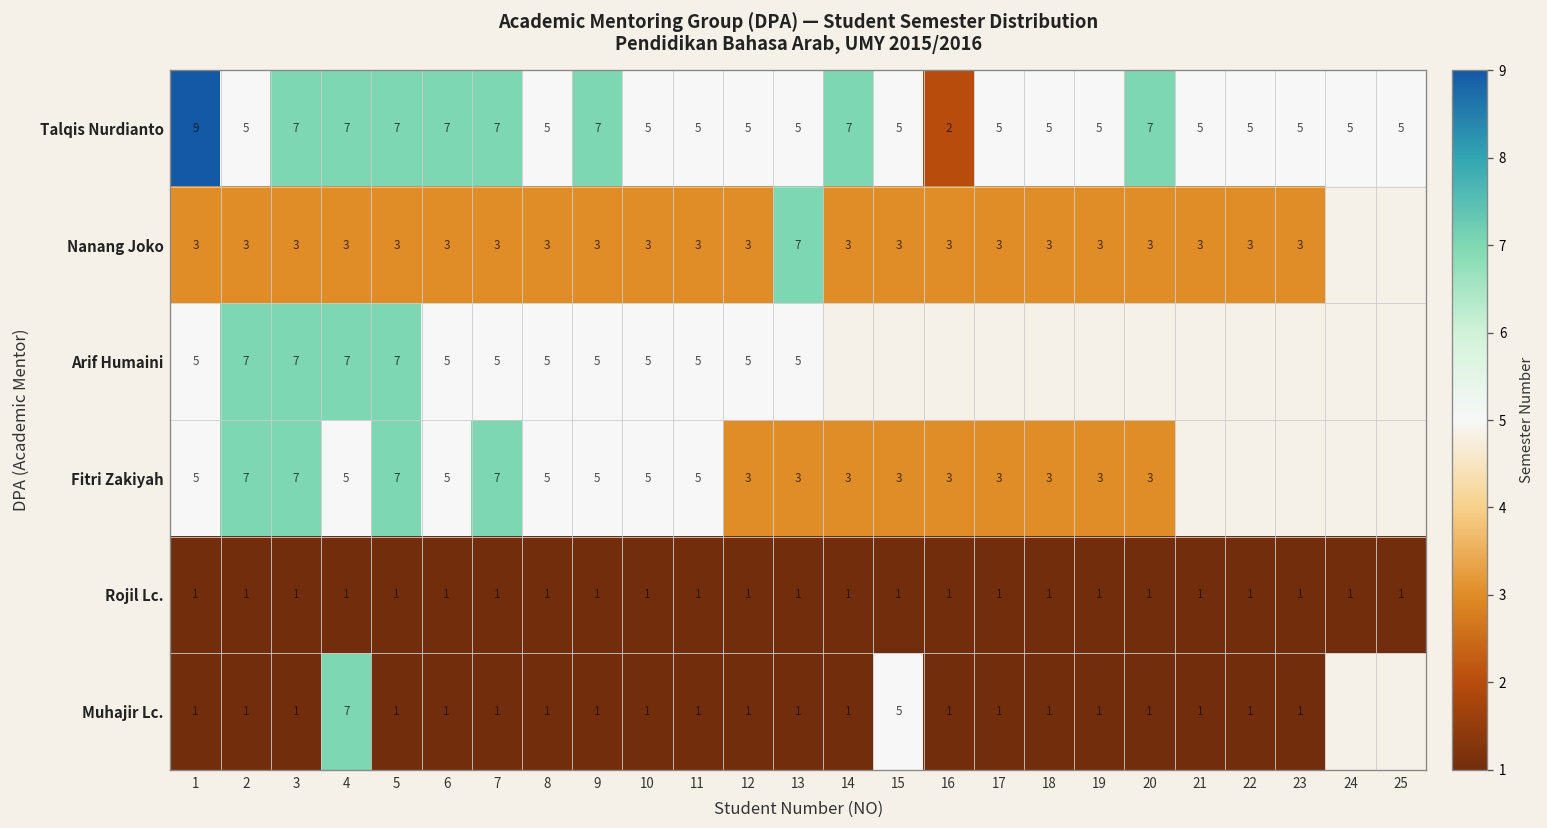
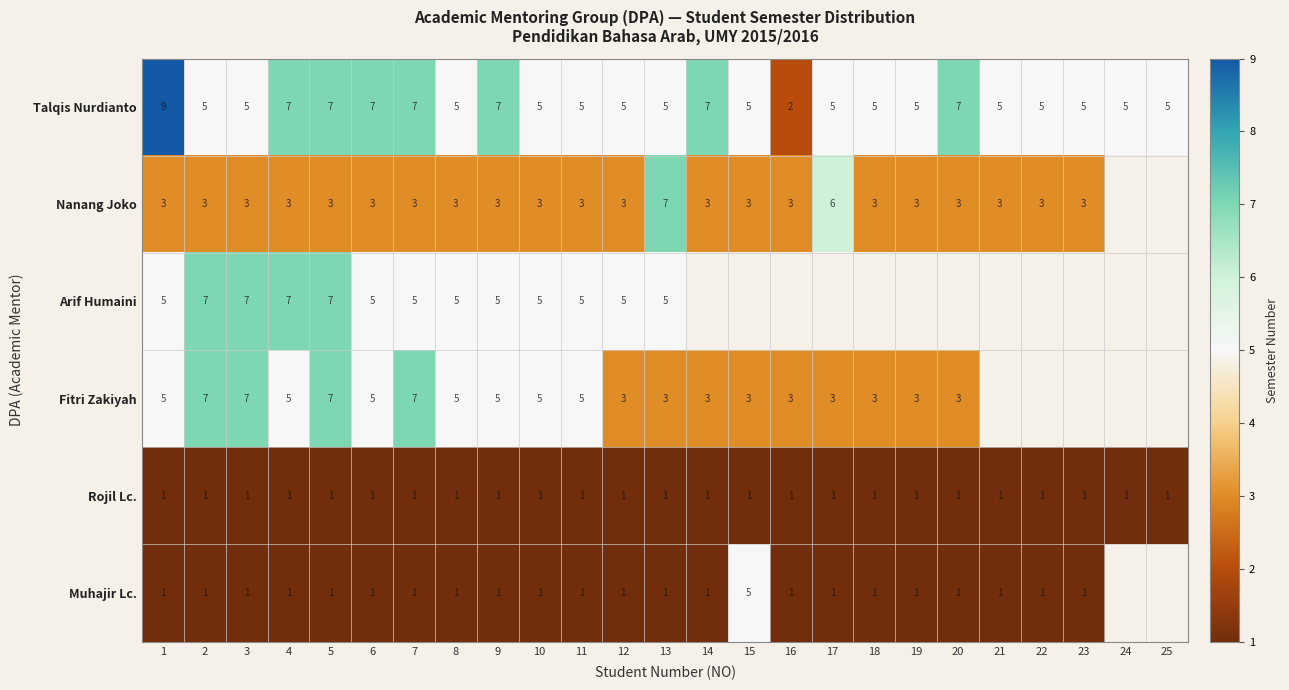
  {
    "Talqis Nurdianto": {
      "1": 9,
      "2": 5,
-     "3": 7,
+     "3": 5,
      "4": 7,
      "5": 7,
      "6": 7,
      "7": 7,
      "8": 5,
      "9": 7,
      "10": 5,
      "11": 5,
      "12": 5,
      "13": 5,
      "14": 7,
      "15": 5,
      "16": 2,
      "17": 5,
      "18": 5,
      "19": 5,
      "20": 7,
      "21": 5,
      "22": 5,
      "23": 5,
      "24": 5,
      "25": 5
    },
    "Nanang Joko": {
      "1": 3,
      "2": 3,
      "3": 3,
      "4": 3,
      "5": 3,
      "6": 3,
      "7": 3,
      "8": 3,
      "9": 3,
      "10": 3,
      "11": 3,
      "12": 3,
      "13": 7,
      "14": 3,
      "15": 3,
      "16": 3,
-     "17": 3,
+     "17": 6,
      "18": 3,
      "19": 3,
      "20": 3,
      "21": 3,
      "22": 3,
      "23": 3
    },
    "Arif Humaini": {
      "1": 5,
      "2": 7,
      "3": 7,
      "4": 7,
      "5": 7,
      "6": 5,
      "7": 5,
      "8": 5,
      "9": 5,
      "10": 5,
      "11": 5,
      "12": 5,
      "13": 5
    },
    "Fitri Zakiyah": {
      "1": 5,
      "2": 7,
      "3": 7,
      "4": 5,
      "5": 7,
      "6": 5,
      "7": 7,
      "8": 5,
      "9": 5,
      "10": 5,
      "11": 5,
      "12": 3,
      "13": 3,
      "14": 3,
      "15": 3,
      "16": 3,
      "17": 3,
      "18": 3,
      "19": 3,
      "20": 3
    },
    "Rojil Lc.": {
      "1": 1,
      "2": 1,
      "3": 1,
      "4": 1,
      "5": 1,
      "6": 1,
      "7": 1,
      "8": 1,
      "9": 1,
      "10": 1,
      "11": 1,
      "12": 1,
      "13": 1,
      "14": 1,
      "15": 1,
      "16": 1,
      "17": 1,
      "18": 1,
      "19": 1,
      "20": 1,
      "21": 1,
      "22": 1,
      "23": 1,
      "24": 1,
      "25": 1
    },
    "Muhajir Lc.": {
      "1": 1,
      "2": 1,
      "3": 1,
-     "4": 7,
+     "4": 1,
      "5": 1,
      "6": 1,
      "7": 1,
      "8": 1,
      "9": 1,
      "10": 1,
      "11": 1,
      "12": 1,
      "13": 1,
      "14": 1,
      "15": 5,
      "16": 1,
      "17": 1,
      "18": 1,
      "19": 1,
      "20": 1,
      "21": 1,
      "22": 1,
      "23": 1
    }
  }
